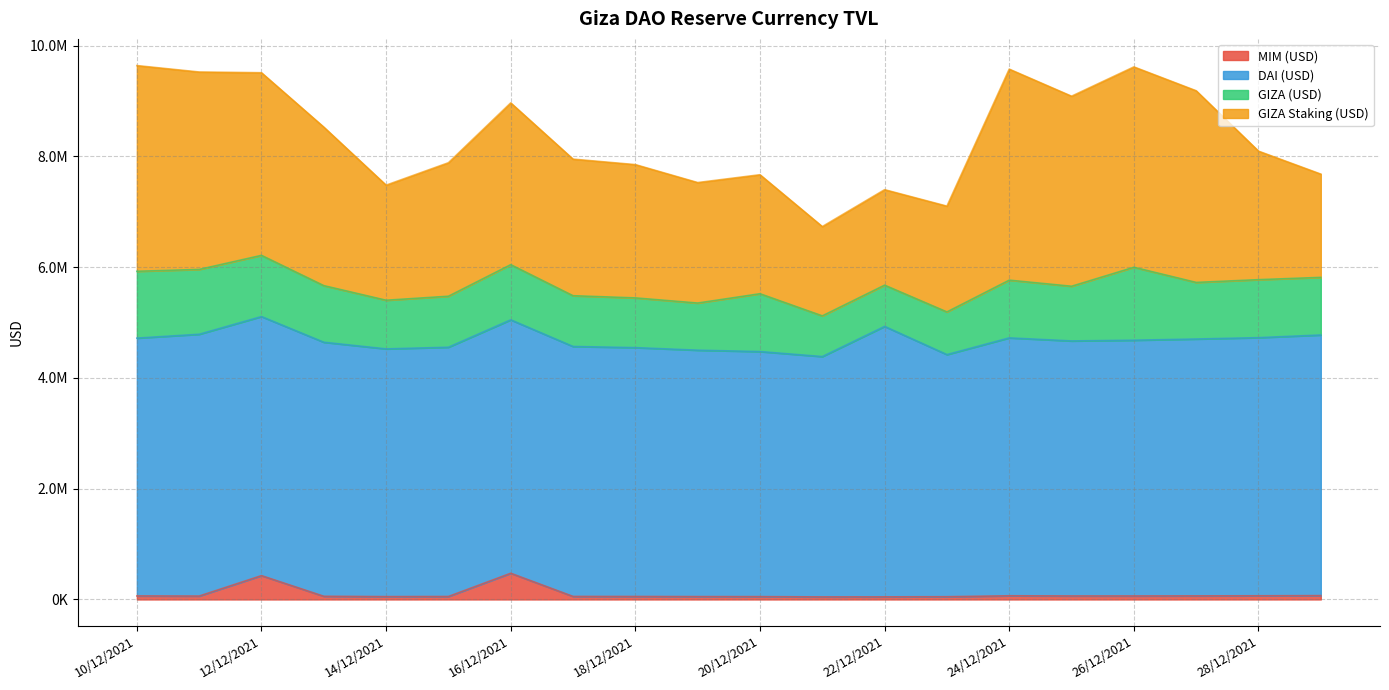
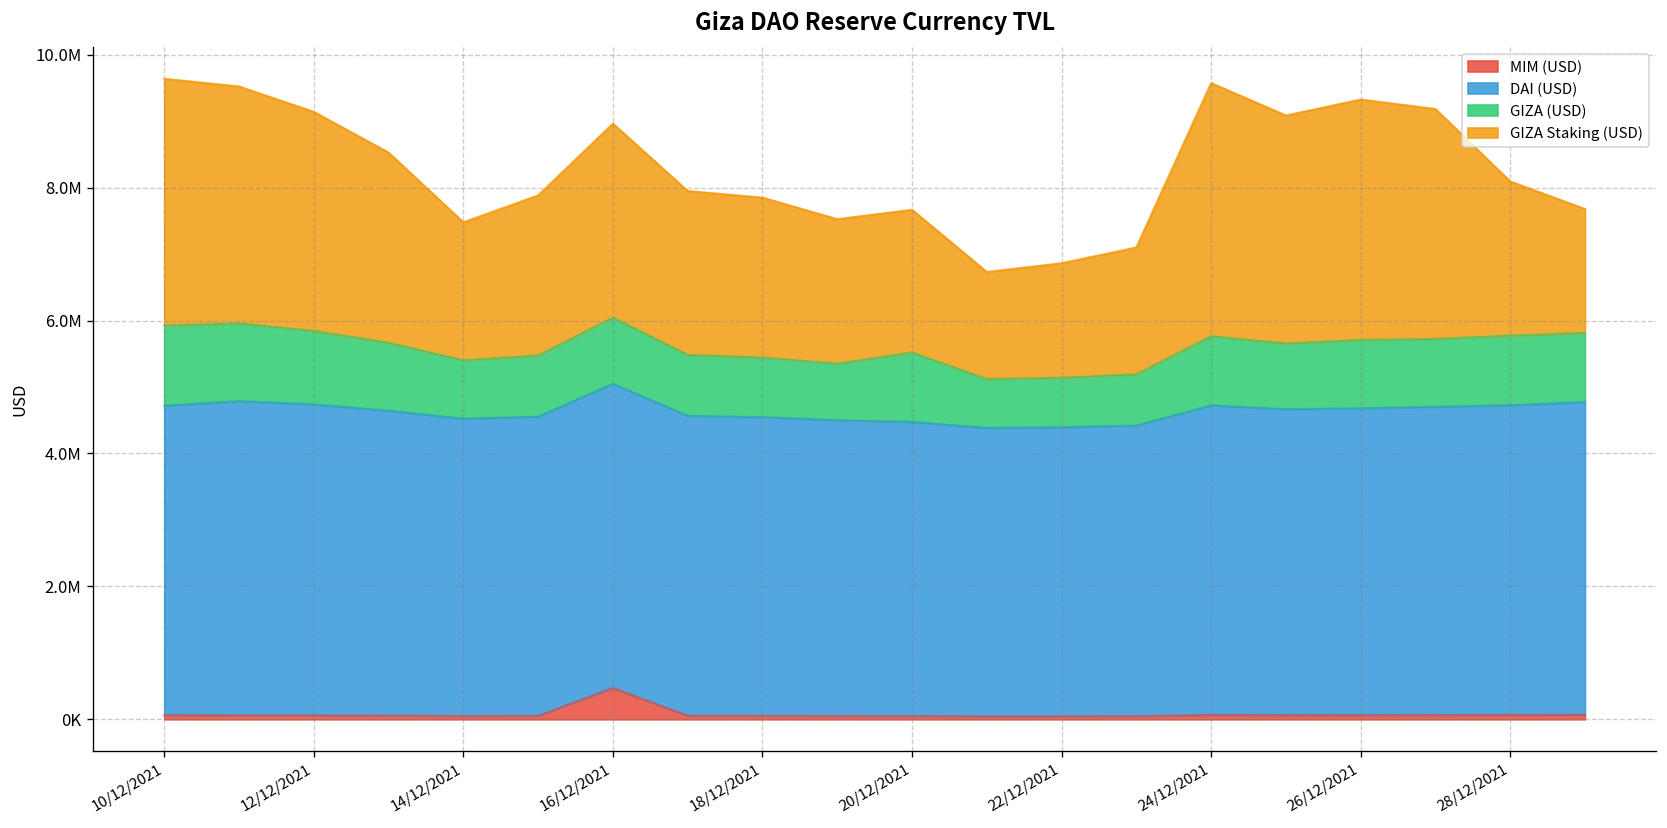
  {
    "MIM (USD)": {
      "10/12/2021": 100000,
-     "12/12/2021": 400000,
+     "12/12/2021": 100000,
      "14/12/2021": 100000,
      "16/12/2021": 500000,
      "18/12/2021": 100000,
      "20/12/2021": 100000,
      "22/12/2021": 0,
      "24/12/2021": 100000,
      "26/12/2021": 100000,
      "28/12/2021": 100000
    },
    "DAI (USD)": {
      "10/12/2021": 4700000,
      "12/12/2021": 4700000,
      "14/12/2021": 4500000,
      "16/12/2021": 4600000,
      "18/12/2021": 4500000,
      "20/12/2021": 4400000,
-     "22/12/2021": 4900000,
+     "22/12/2021": 4300000,
      "24/12/2021": 4700000,
      "26/12/2021": 4600000,
      "28/12/2021": 4700000
    },
    "GIZA (USD)": {
      "10/12/2021": 1200000,
      "12/12/2021": 1100000,
      "14/12/2021": 900000,
      "16/12/2021": 1000000,
      "18/12/2021": 900000,
      "20/12/2021": 1000000,
      "22/12/2021": 700000,
      "24/12/2021": 1000000,
-     "26/12/2021": 1300000,
+     "26/12/2021": 1000000,
      "28/12/2021": 1000000
    },
    "GIZA Staking (USD)": {
      "10/12/2021": 3700000,
      "12/12/2021": 3300000,
      "14/12/2021": 2100000,
      "16/12/2021": 2900000,
      "18/12/2021": 2400000,
      "20/12/2021": 2100000,
      "22/12/2021": 1700000,
      "24/12/2021": 3800000,
      "26/12/2021": 3600000,
      "28/12/2021": 2300000
    }
  }
